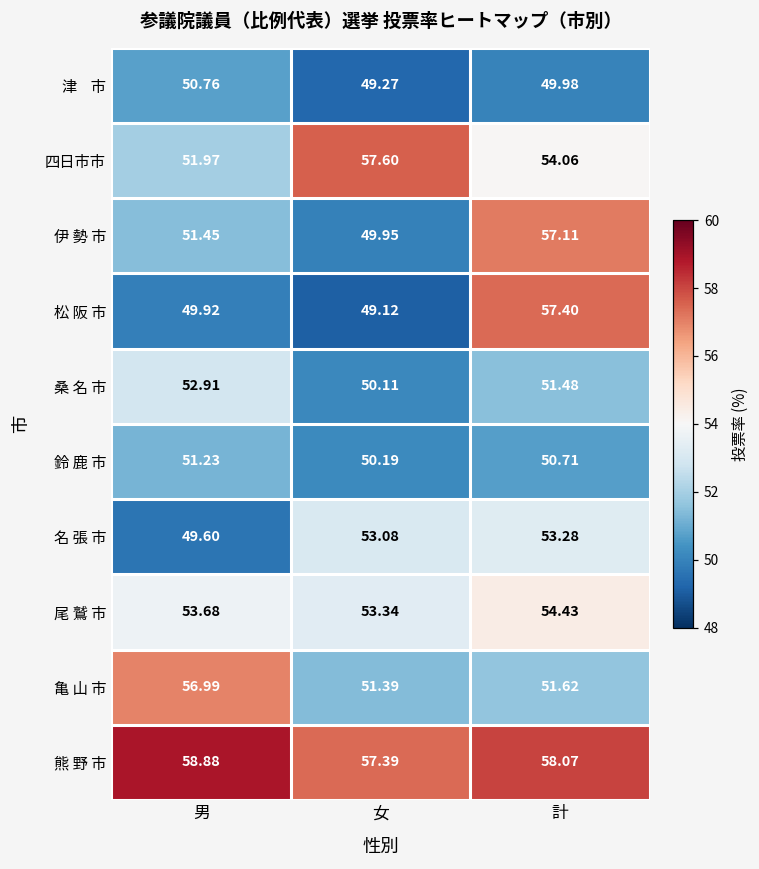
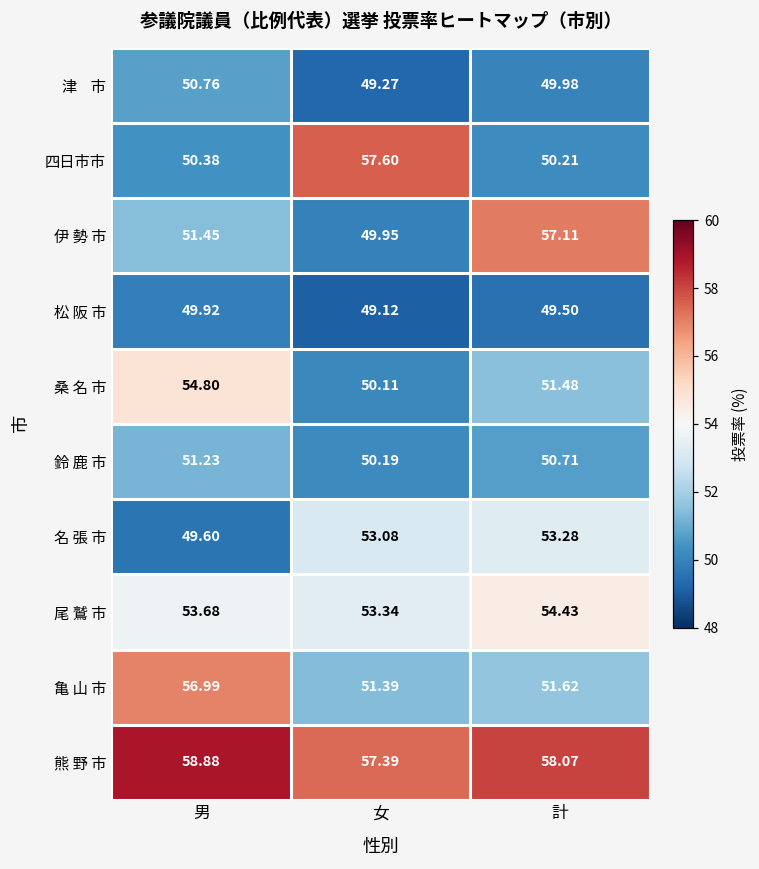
  {
    "津 市": {
      "男": 50.76,
      "女": 49.27,
      "計": 49.98
    },
    "四日市市": {
-     "男": 51.97,
+     "男": 50.38,
      "女": 57.60,
-     "計": 54.06
+     "計": 50.21
    },
    "伊 勢 市": {
      "男": 51.45,
      "女": 49.95,
      "計": 57.11
    },
    "松 阪 市": {
      "男": 49.92,
      "女": 49.12,
-     "計": 57.40
+     "計": 49.50
    },
    "桑 名 市": {
-     "男": 52.91,
+     "男": 54.80,
      "女": 50.11,
      "計": 51.48
    },
    "鈴 鹿 市": {
      "男": 51.23,
      "女": 50.19,
      "計": 50.71
    },
    "名 張 市": {
      "男": 49.60,
      "女": 53.08,
      "計": 53.28
    },
    "尾 鷲 市": {
      "男": 53.68,
      "女": 53.34,
      "計": 54.43
    },
    "亀 山 市": {
      "男": 56.99,
      "女": 51.39,
      "計": 51.62
    },
    "熊 野 市": {
      "男": 58.88,
      "女": 57.39,
      "計": 58.07
    }
  }
